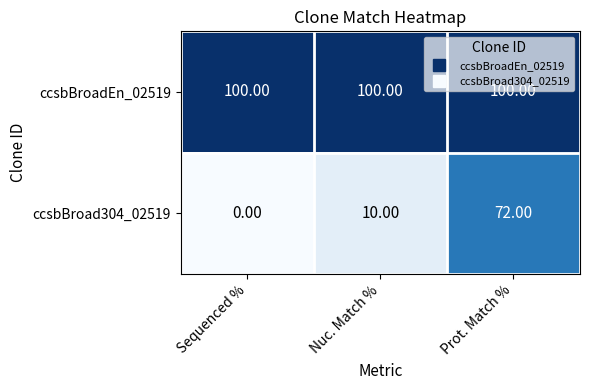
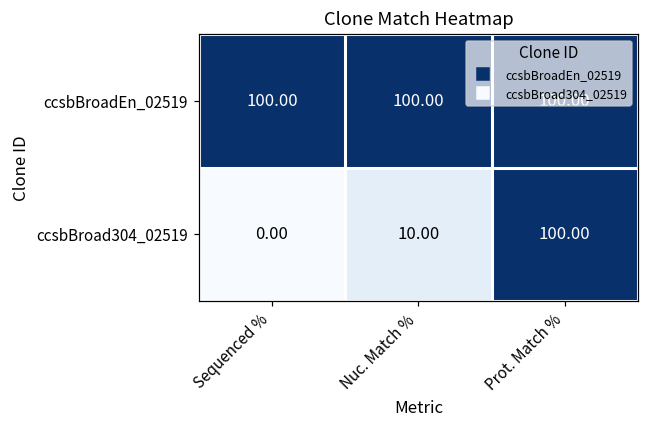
  {
    "ccsbBroadEn_02519": {
      "Sequenced %": 100.00,
      "Nuc. Match %": 100.00
    },
    "ccsbBroad304_02519": {
      "Sequenced %": 0.00,
      "Nuc. Match %": 10.00,
-     "Prot. Match %": 72.00
+     "Prot. Match %": 100.00
    }
  }
